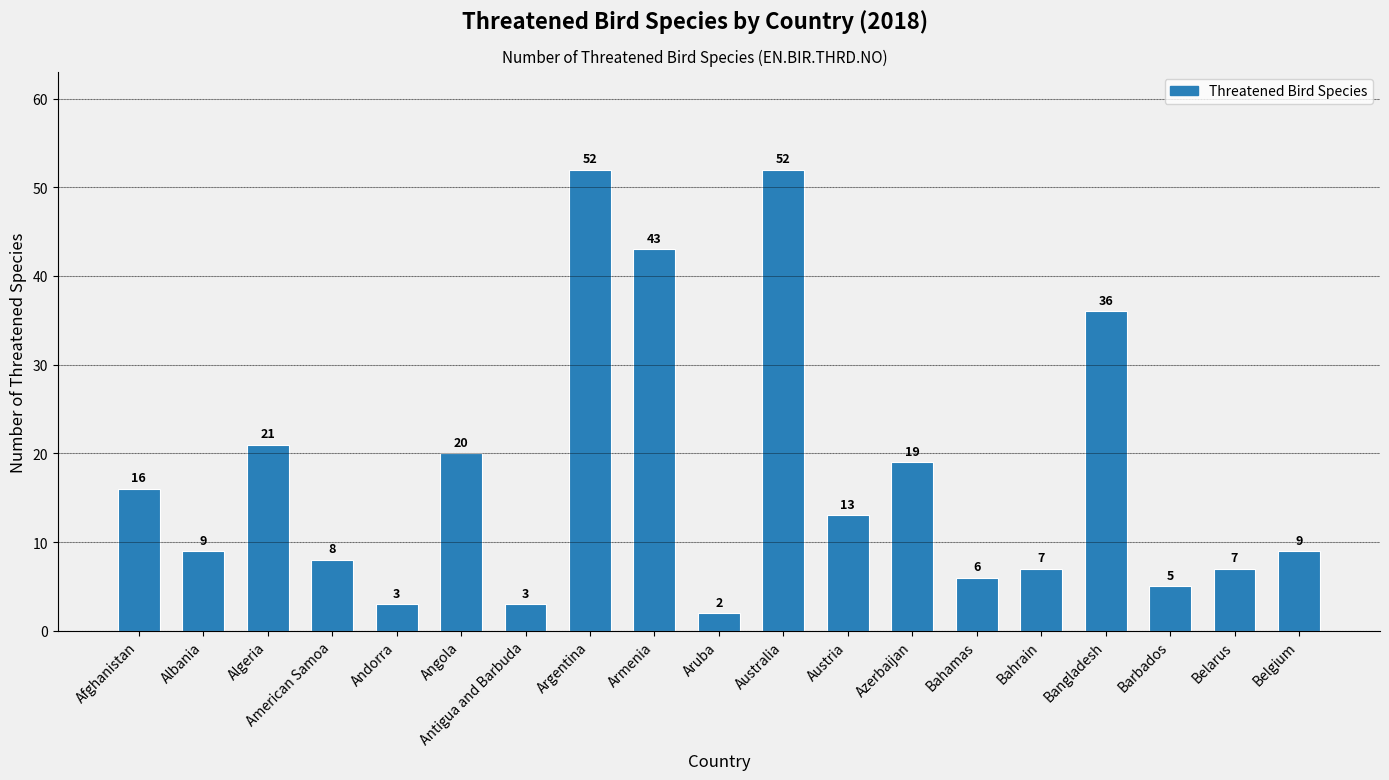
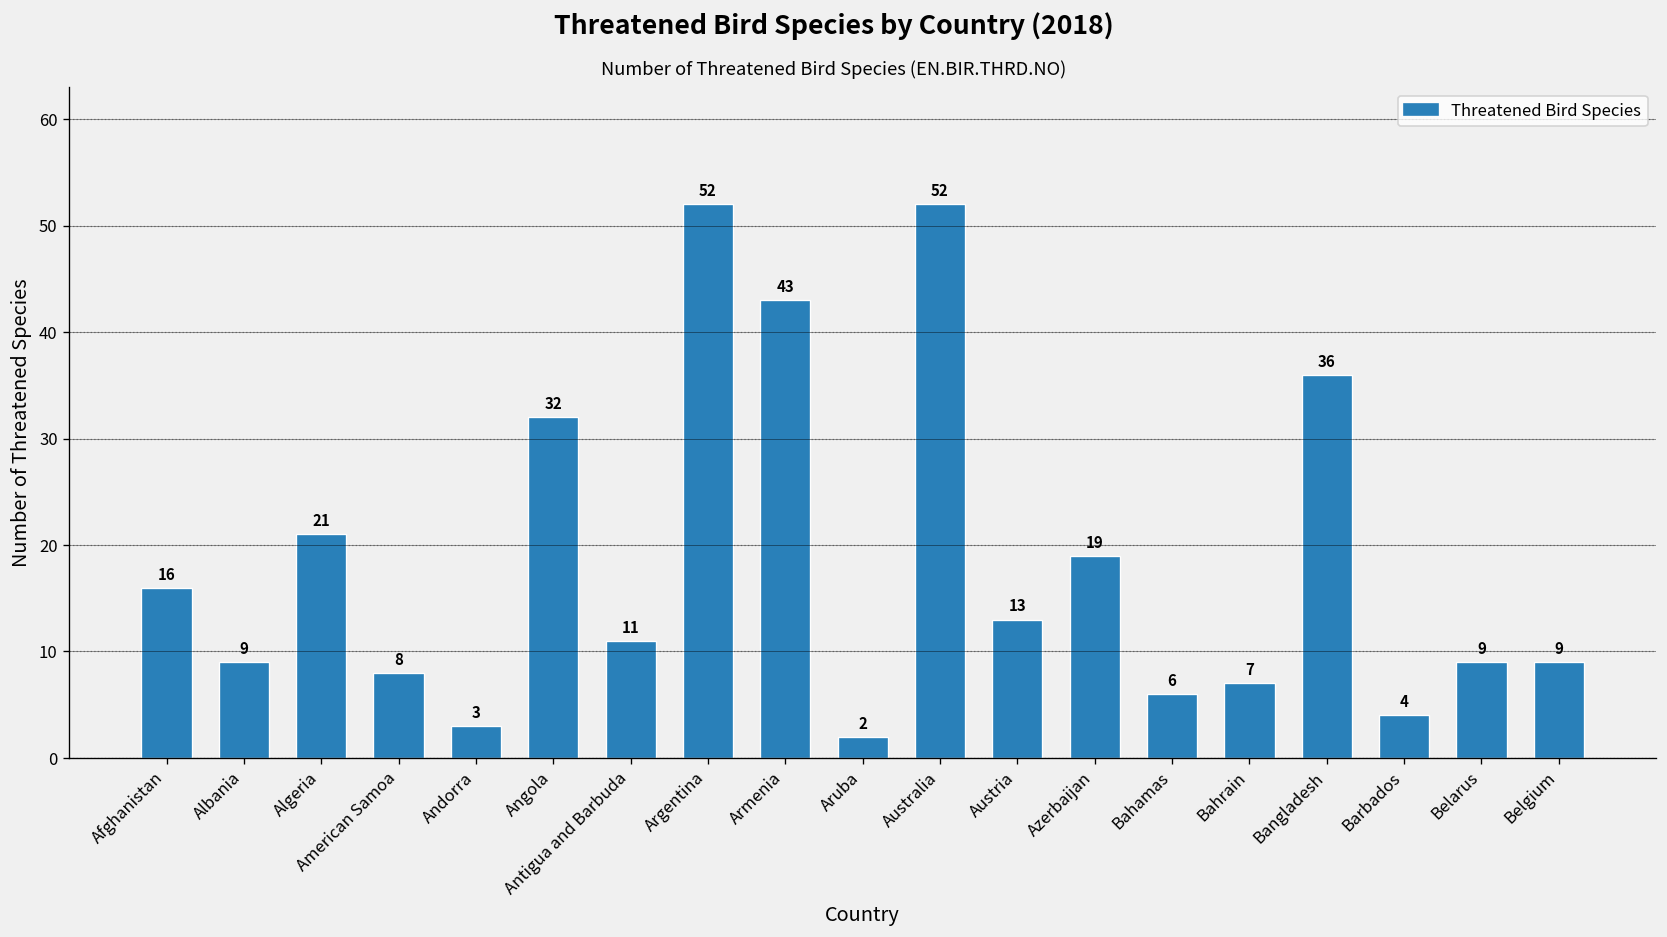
  {
    "Afghanistan": 16,
    "Albania": 9,
    "Algeria": 21,
    "American Samoa": 8,
    "Andorra": 3,
-   "Angola": 20,
-   "Antigua and Barbuda": 3,
+   "Angola": 32,
+   "Antigua and Barbuda": 11,
    "Argentina": 52,
    "Armenia": 43,
    "Aruba": 2,
    "Australia": 52,
    "Austria": 13,
    "Azerbaijan": 19,
    "Bahamas": 6,
    "Bahrain": 7,
    "Bangladesh": 36,
-   "Barbados": 5,
-   "Belarus": 7,
+   "Barbados": 4,
+   "Belarus": 9,
    "Belgium": 9
  }
